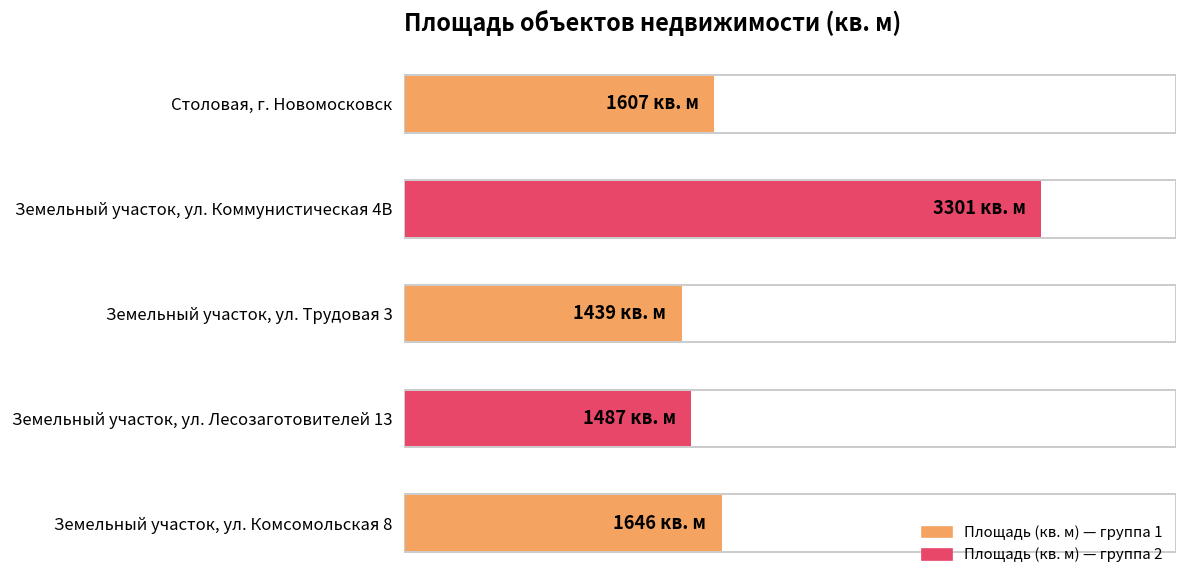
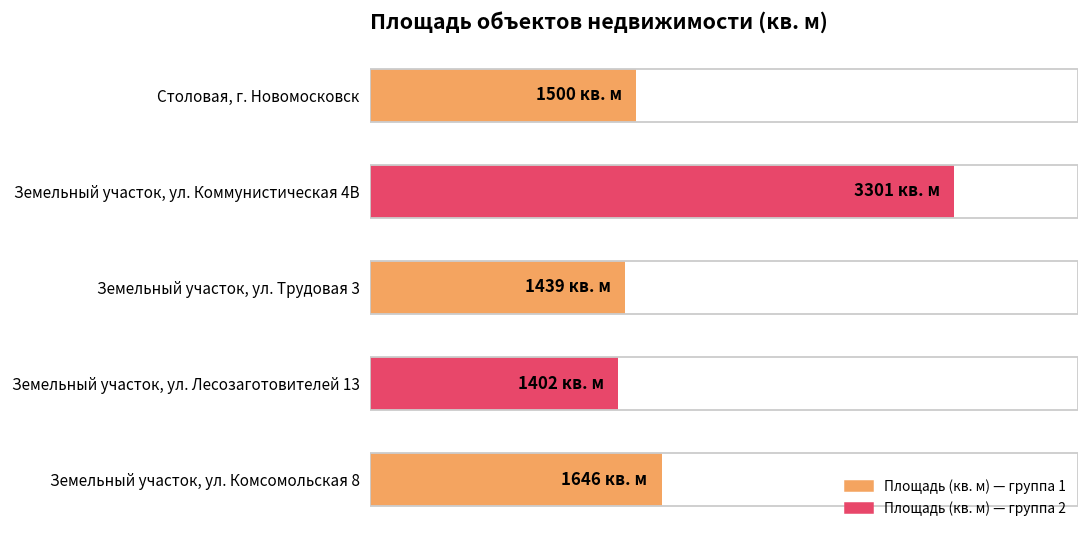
  {
-   "Столовая, г. Новомосковск": 1607,
+   "Столовая, г. Новомосковск": 1500,
    "Земельный участок, ул. Коммунистическая 4В": 3301,
    "Земельный участок, ул. Трудовая 3": 1439,
-   "Земельный участок, ул. Лесозаготовителей 13": 1487,
+   "Земельный участок, ул. Лесозаготовителей 13": 1402,
    "Земельный участок, ул. Комсомольская 8": 1646
  }
